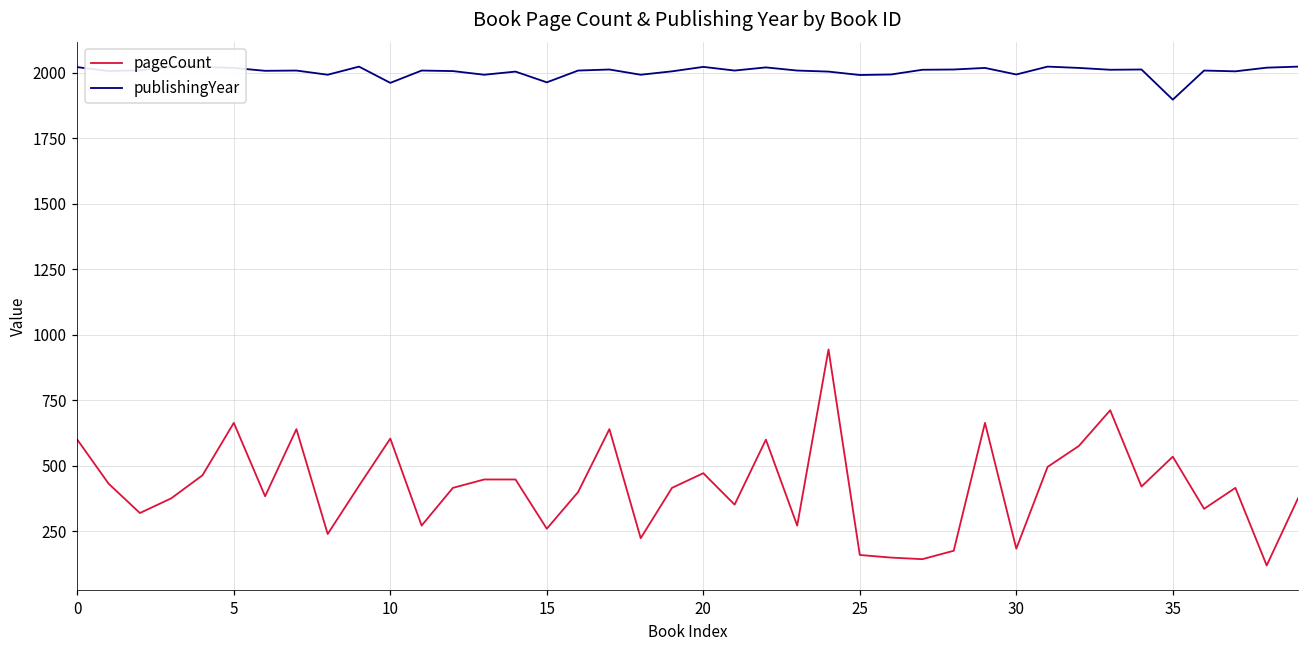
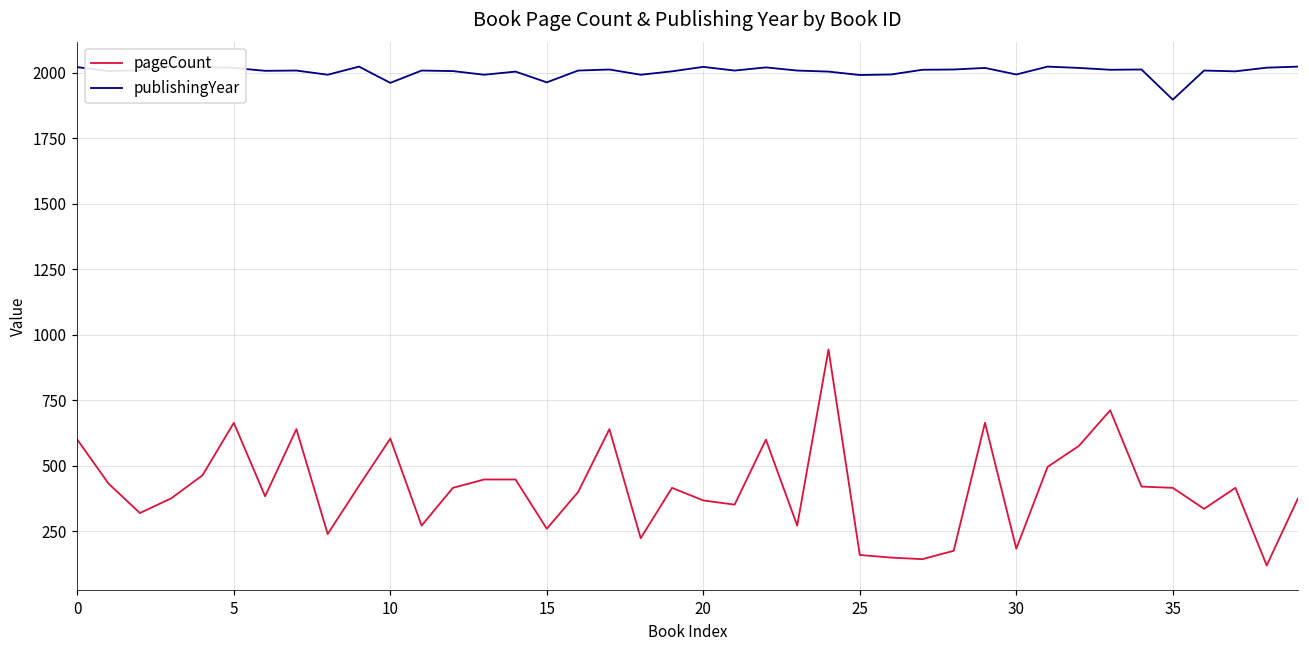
  {
    "pageCount": {
      "0": 600,
      "5": 660,
      "10": 600,
      "15": 260,
-     "20": 470,
+     "20": 370,
      "25": 160,
      "30": 180,
-     "35": 540
+     "35": 420
    },
    "publishingYear": {
      "0": 2020,
      "10": 1960,
      "15": 1960,
      "20": 2020,
      "25": 1990,
      "30": 1990,
      "35": 1900
    }
  }
